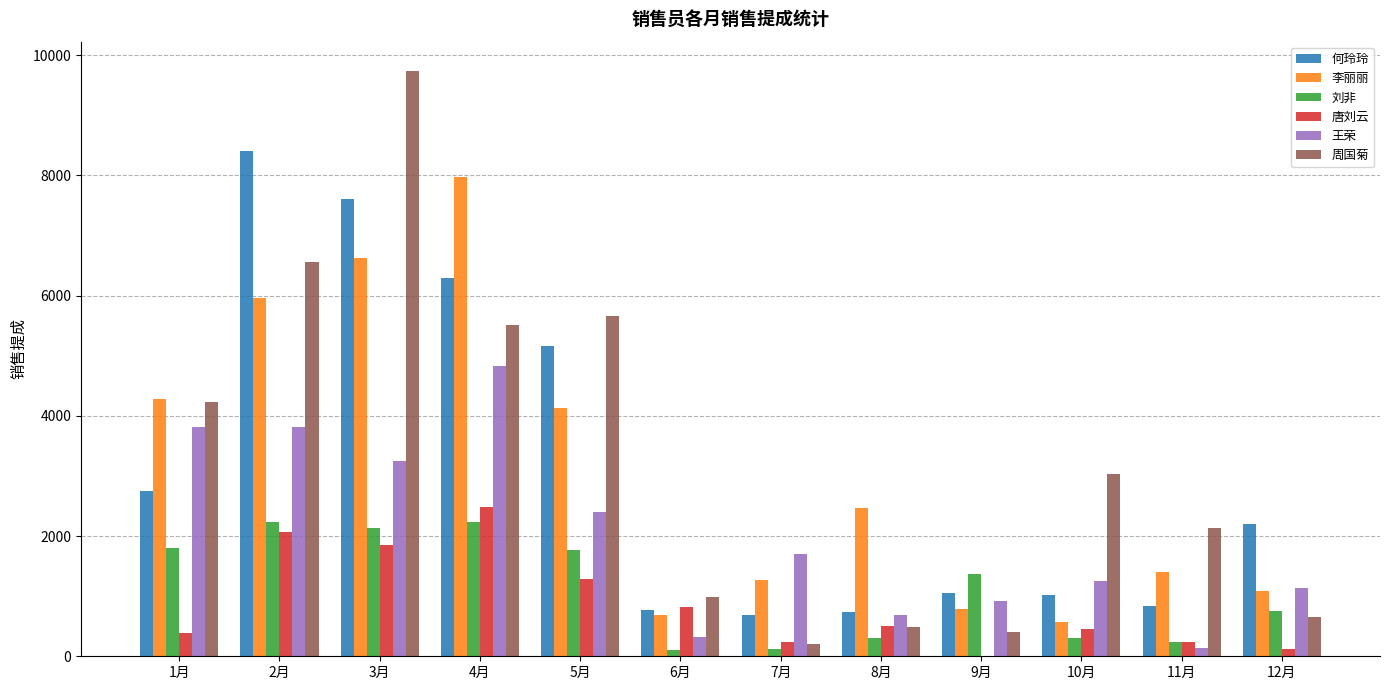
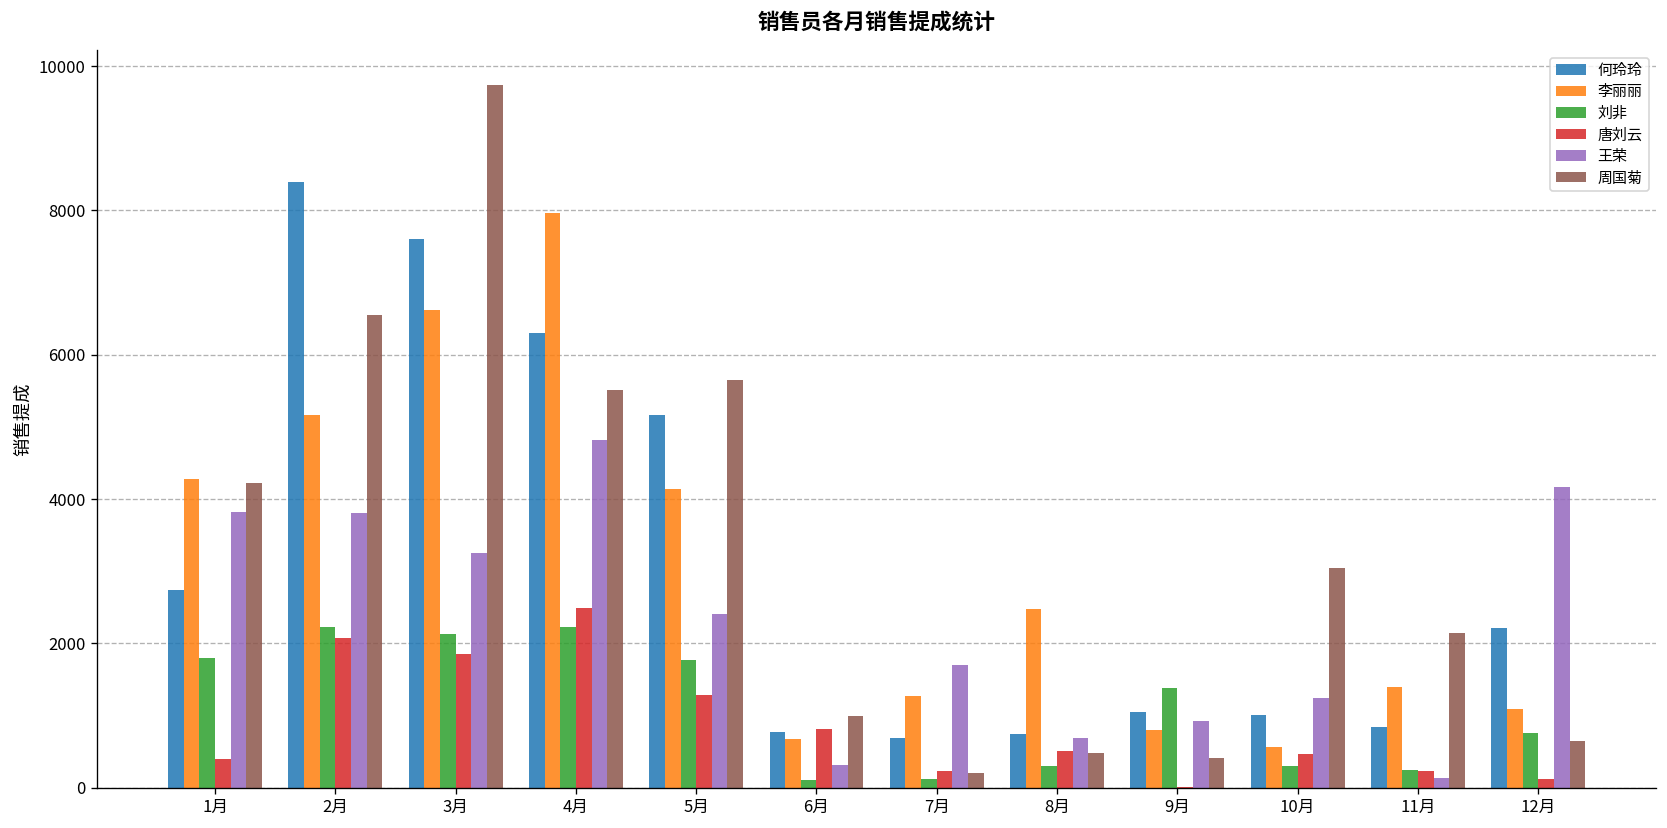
  {
    "何玲玲": {
      "1月": 2700,
      "2月": 8400,
      "3月": 7600,
      "4月": 6300,
      "5月": 5200,
      "6月": 800,
      "7月": 700,
      "8月": 700,
      "9月": 1100,
      "10月": 1000,
      "11月": 800,
      "12月": 2200
    },
    "李丽丽": {
      "1月": 4300,
-     "2月": 6000,
+     "2月": 5200,
      "3月": 6600,
      "4月": 8000,
      "5月": 4100,
      "6月": 700,
      "7月": 1300,
      "8月": 2500,
      "9月": 800,
      "10月": 600,
      "11月": 1400,
      "12月": 1100
    },
    "刘非": {
      "1月": 1800,
      "2月": 2200,
      "3月": 2100,
      "4月": 2200,
      "5月": 1800,
      "6月": 100,
      "7月": 100,
      "8月": 300,
      "9月": 1400,
      "10月": 300,
      "11月": 200,
      "12月": 800
    },
    "唐刘云": {
      "1月": 400,
      "2月": 2100,
      "3月": 1900,
      "4月": 2500,
      "5月": 1300,
      "6月": 800,
      "7月": 200,
      "8月": 500,
      "10月": 500,
      "11月": 200,
      "12月": 100
    },
    "王荣": {
      "1月": 3800,
      "2月": 3800,
      "3月": 3300,
      "4月": 4800,
      "5月": 2400,
      "6月": 300,
      "7月": 1700,
      "8月": 700,
      "9月": 900,
      "10月": 1200,
      "11月": 100,
-     "12月": 1100
+     "12月": 4200
    },
    "周国菊": {
      "1月": 4200,
      "2月": 6600,
      "3月": 9700,
      "4月": 5500,
      "5月": 5700,
      "6月": 1000,
      "7月": 200,
      "8月": 500,
      "9月": 400,
      "10月": 3000,
      "11月": 2100,
      "12月": 600
    }
  }
